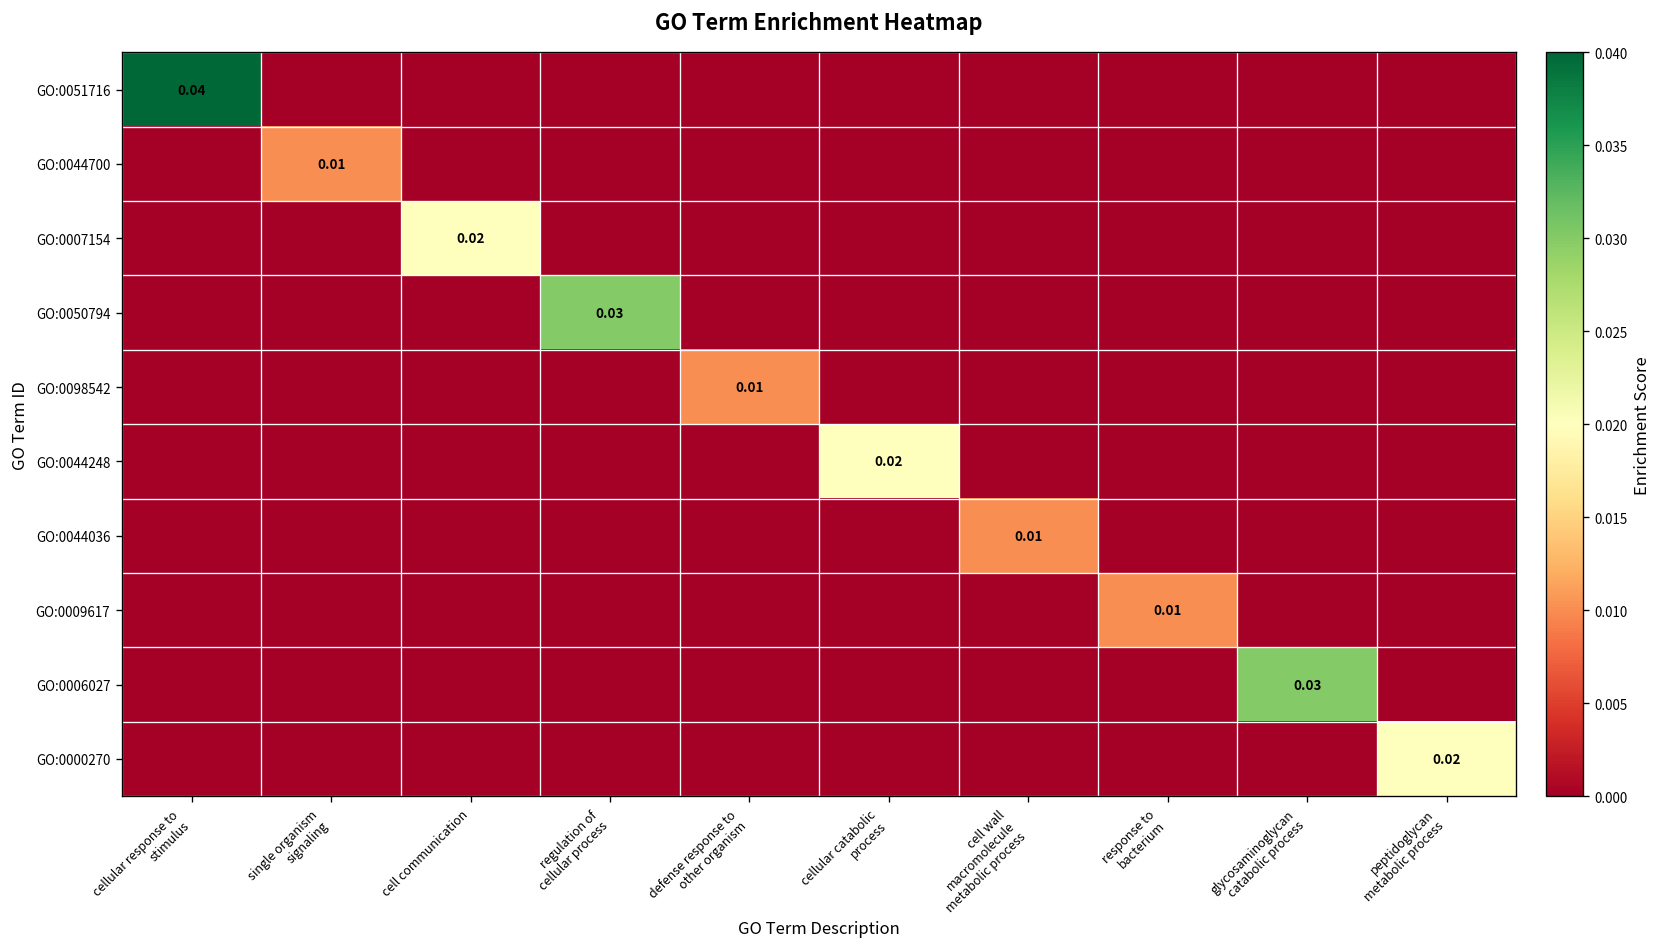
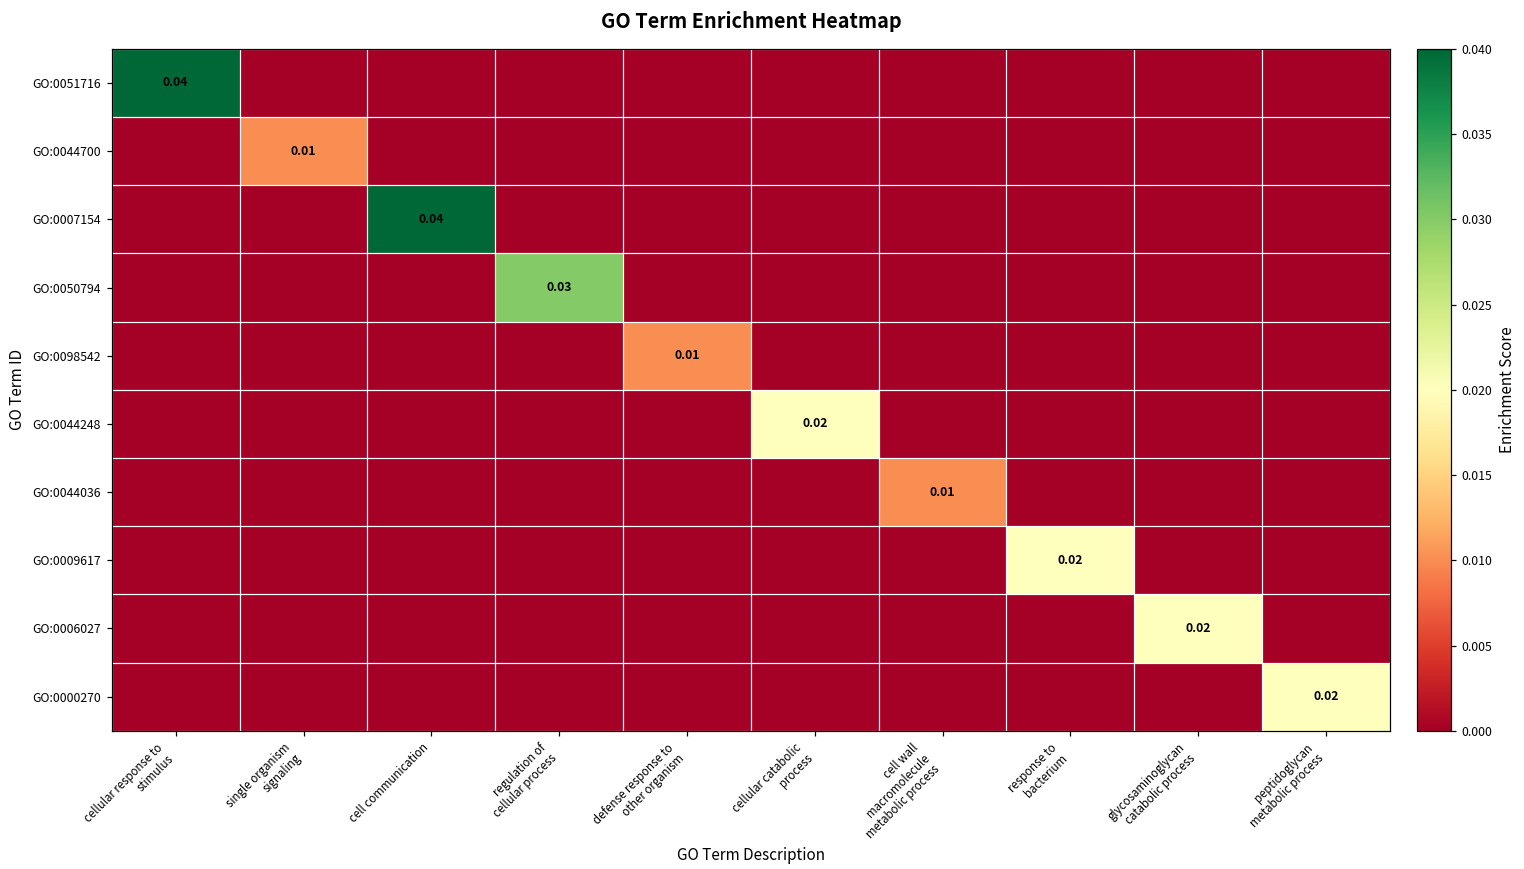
  {
    "GO:0051716": {
      "cellular response to stimulus": 0.04
    },
    "GO:0044700": {
      "single organism signaling": 0.01
    },
    "GO:0007154": {
-     "cell communication": 0.02
+     "cell communication": 0.04
    },
    "GO:0050794": {
      "regulation of cellular process": 0.03
    },
    "GO:0098542": {
      "defense response to other organism": 0.01
    },
    "GO:0044248": {
      "cellular catabolic process": 0.02
    },
    "GO:0044036": {
      "cell wall macromolecule metabolic process": 0.01
    },
    "GO:0009617": {
-     "response to bacterium": 0.01
+     "response to bacterium": 0.02
    },
    "GO:0006027": {
-     "glycosaminoglycan catabolic process": 0.03
+     "glycosaminoglycan catabolic process": 0.02
    },
    "GO:0000270": {
      "peptidoglycan metabolic process": 0.02
    }
  }
